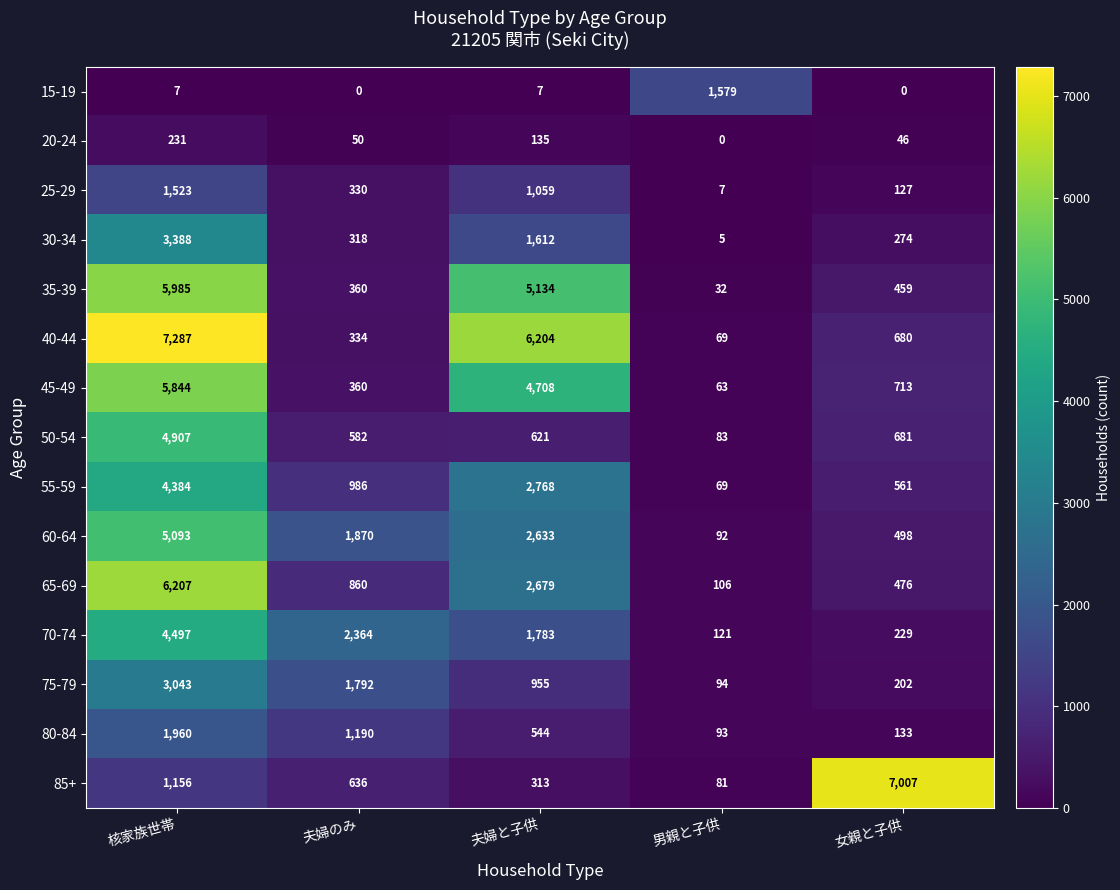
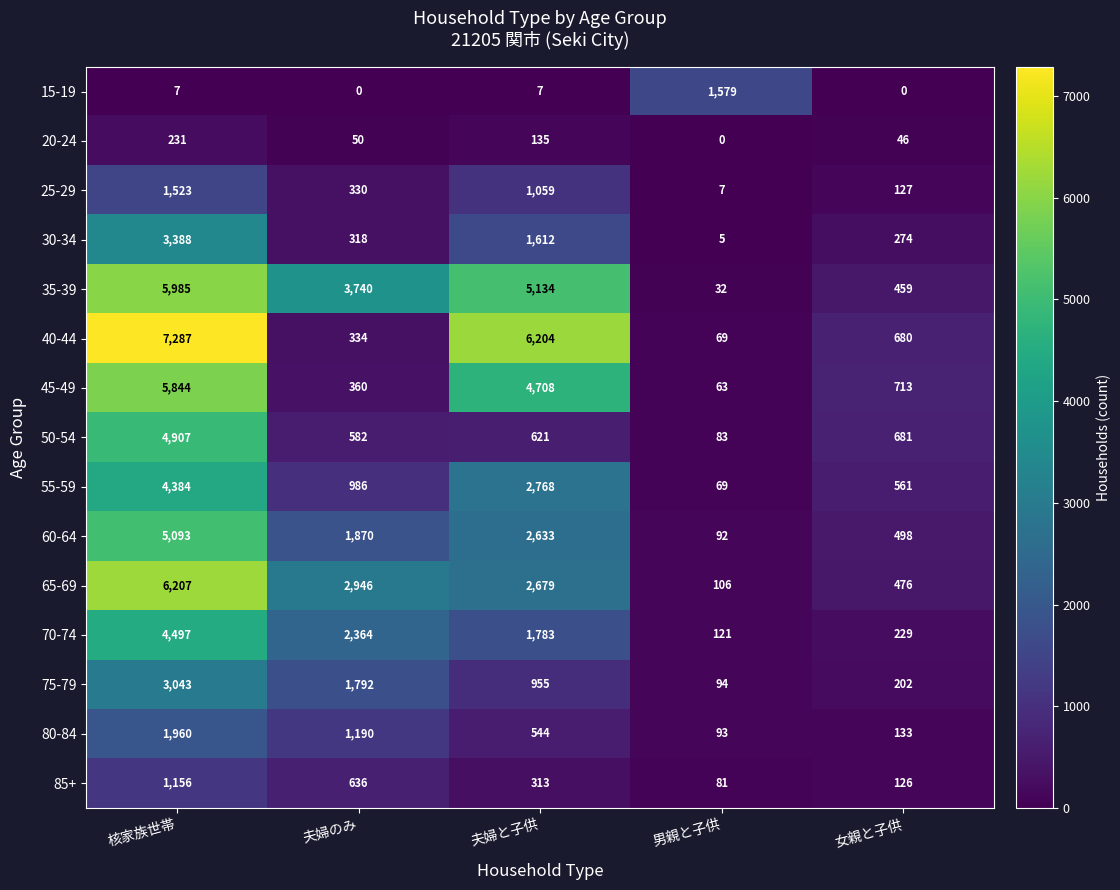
  {
    "15-19": {
      "核家族世帯": "7",
      "夫婦のみ": "0",
      "夫婦と子供": "7",
      "男親と子供": "1,579",
      "女親と子供": "0"
    },
    "20-24": {
      "核家族世帯": "231",
      "夫婦のみ": "50",
      "夫婦と子供": "135",
      "男親と子供": "0",
      "女親と子供": "46"
    },
    "25-29": {
      "核家族世帯": "1,523",
      "夫婦のみ": "330",
      "夫婦と子供": "1,059",
      "男親と子供": "7",
      "女親と子供": "127"
    },
    "30-34": {
      "核家族世帯": "3,388",
      "夫婦のみ": "318",
      "夫婦と子供": "1,612",
      "男親と子供": "5",
      "女親と子供": "274"
    },
    "35-39": {
      "核家族世帯": "5,985",
-     "夫婦のみ": "360",
+     "夫婦のみ": "3,740",
      "夫婦と子供": "5,134",
      "男親と子供": "32",
      "女親と子供": "459"
    },
    "40-44": {
      "核家族世帯": "7,287",
      "夫婦のみ": "334",
      "夫婦と子供": "6,204",
      "男親と子供": "69",
      "女親と子供": "680"
    },
    "45-49": {
      "核家族世帯": "5,844",
      "夫婦のみ": "360",
      "夫婦と子供": "4,708",
      "男親と子供": "63",
      "女親と子供": "713"
    },
    "50-54": {
      "核家族世帯": "4,907",
      "夫婦のみ": "582",
      "夫婦と子供": "621",
      "男親と子供": "83",
      "女親と子供": "681"
    },
    "55-59": {
      "核家族世帯": "4,384",
      "夫婦のみ": "986",
      "夫婦と子供": "2,768",
      "男親と子供": "69",
      "女親と子供": "561"
    },
    "60-64": {
      "核家族世帯": "5,093",
      "夫婦のみ": "1,870",
      "夫婦と子供": "2,633",
      "男親と子供": "92",
      "女親と子供": "498"
    },
    "65-69": {
      "核家族世帯": "6,207",
-     "夫婦のみ": "860",
+     "夫婦のみ": "2,946",
      "夫婦と子供": "2,679",
      "男親と子供": "106",
      "女親と子供": "476"
    },
    "70-74": {
      "核家族世帯": "4,497",
      "夫婦のみ": "2,364",
      "夫婦と子供": "1,783",
      "男親と子供": "121",
      "女親と子供": "229"
    },
    "75-79": {
      "核家族世帯": "3,043",
      "夫婦のみ": "1,792",
      "夫婦と子供": "955",
      "男親と子供": "94",
      "女親と子供": "202"
    },
    "80-84": {
      "核家族世帯": "1,960",
      "夫婦のみ": "1,190",
      "夫婦と子供": "544",
      "男親と子供": "93",
      "女親と子供": "133"
    },
    "85+": {
      "核家族世帯": "1,156",
      "夫婦のみ": "636",
      "夫婦と子供": "313",
      "男親と子供": "81",
-     "女親と子供": "7,007"
+     "女親と子供": "126"
    }
  }
